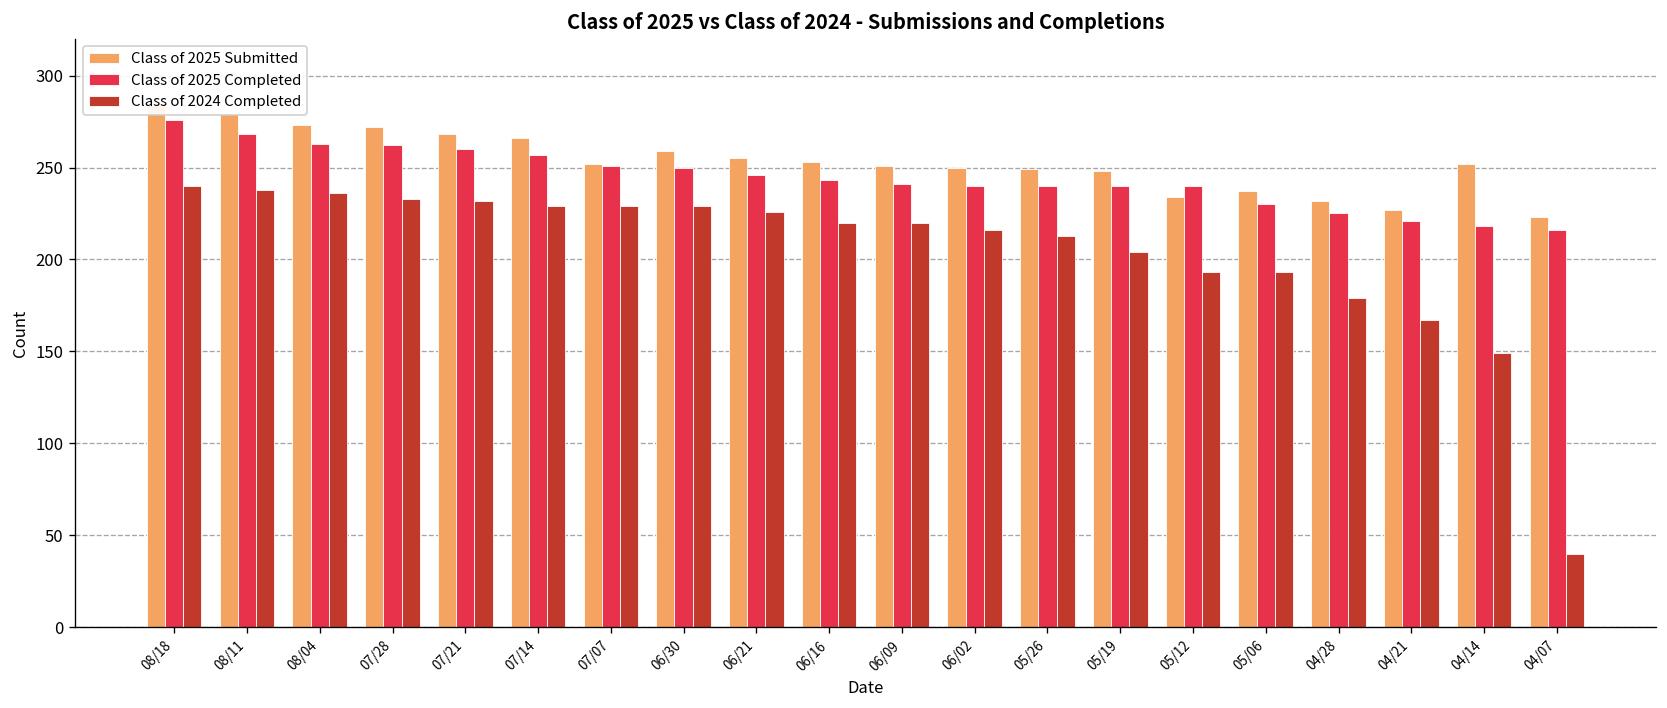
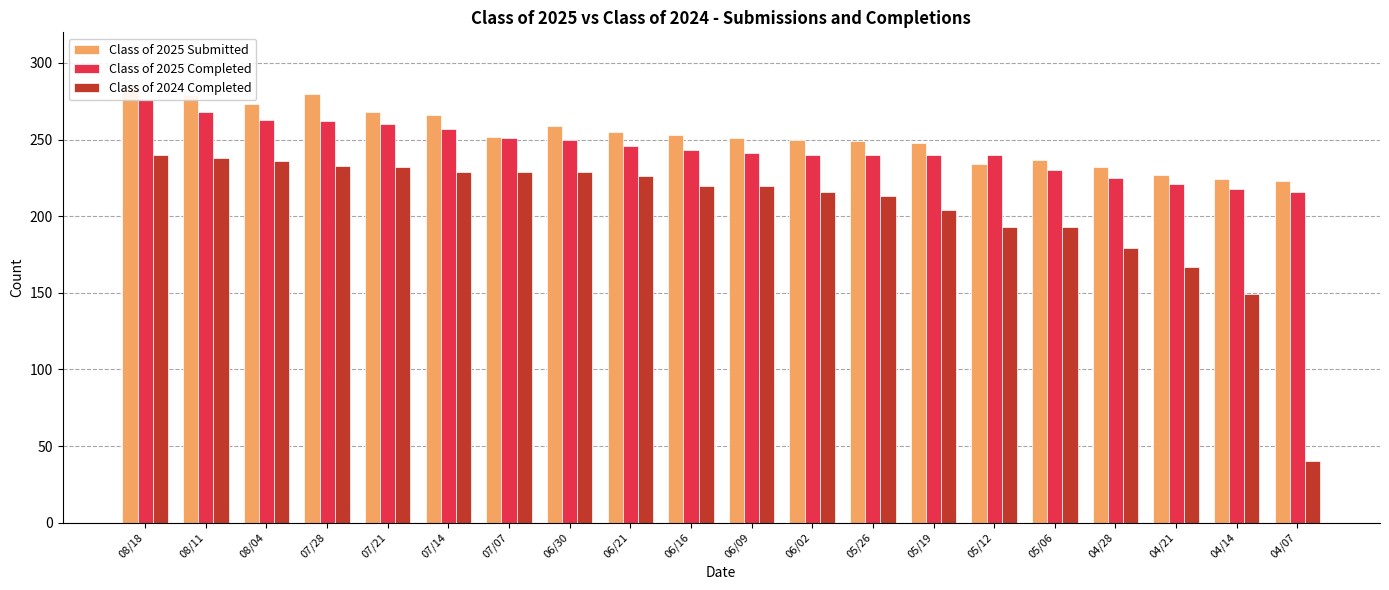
  {
    "Class of 2025 Submitted": {
      "08/04": 273,
-     "07/28": 272,
+     "07/28": 280,
      "07/21": 268,
      "07/14": 266,
      "07/07": 252,
      "06/30": 259,
      "06/21": 255,
      "06/16": 253,
      "06/09": 251,
      "06/02": 250,
      "05/26": 249,
      "05/19": 248,
      "05/12": 234,
      "05/06": 237,
      "04/28": 232,
      "04/21": 227,
-     "04/14": 252,
+     "04/14": 224,
      "04/07": 223
    }
  }
